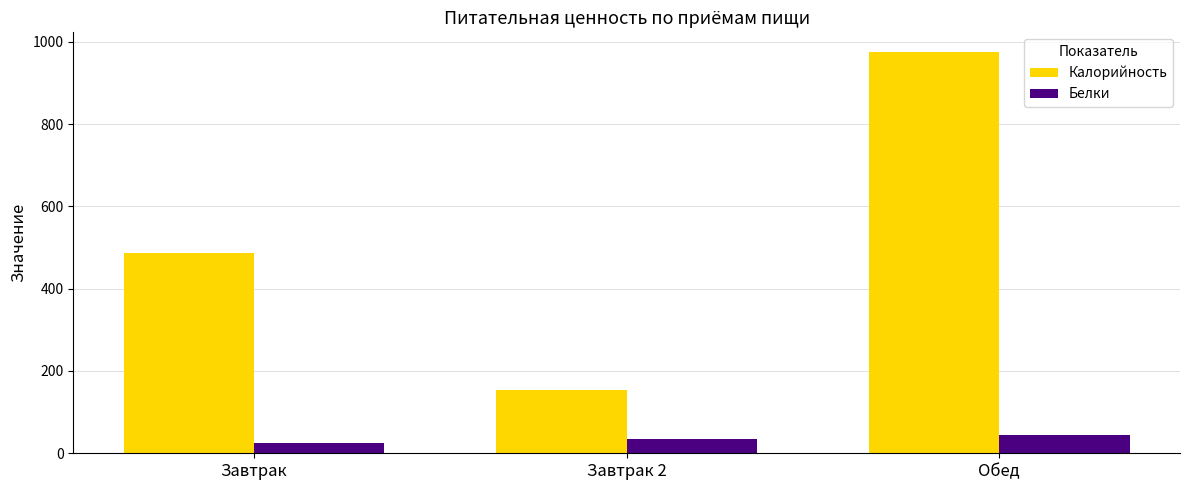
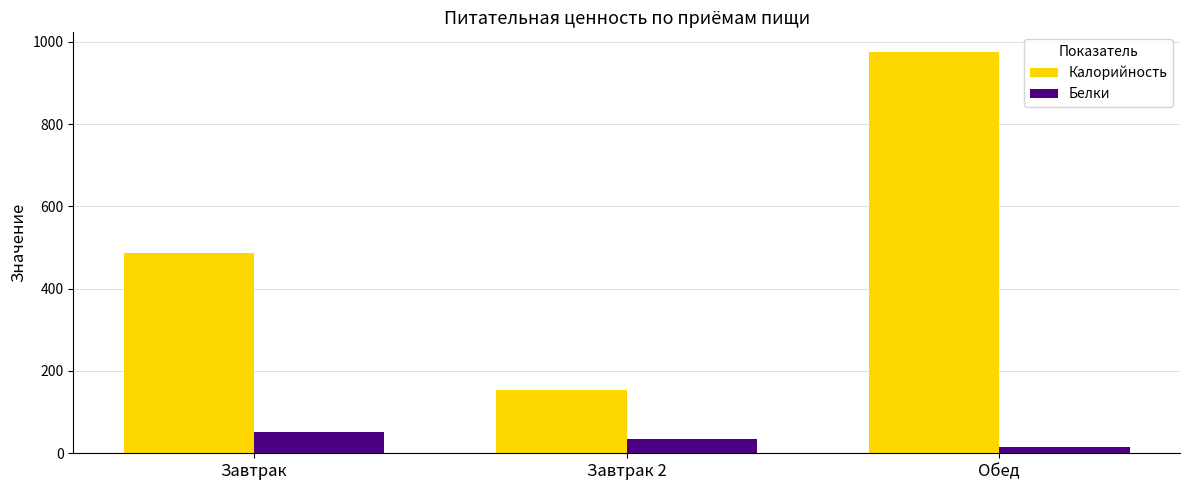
  {
    "Калорийность": {
      "Завтрак": 490,
      "Завтрак 2": 150,
      "Обед": 970
    },
    "Белки": {
-     "Завтрак": 30,
+     "Завтрак": 50,
      "Завтрак 2": 40,
-     "Обед": 40
+     "Обед": 20
    }
  }
